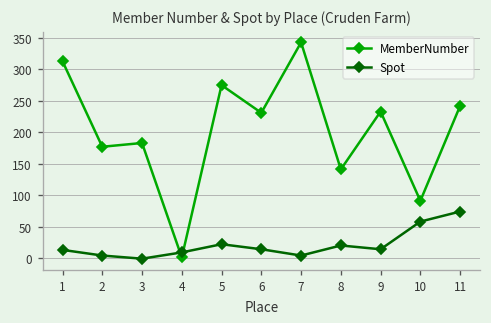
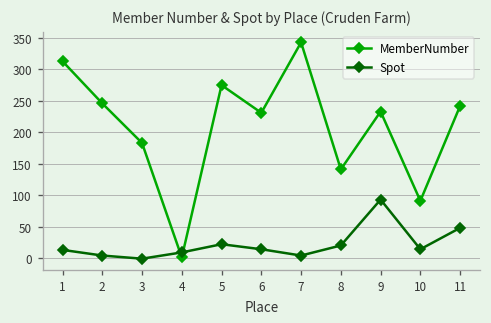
  {
    "MemberNumber": {
      "1": 310,
-     "2": 180,
+     "2": 250,
      "3": 180,
      "4": 0,
      "5": 280,
      "6": 230,
      "7": 340,
      "8": 140,
      "9": 230,
      "10": 90,
      "11": 240
    },
    "Spot": {
      "1": 10,
      "2": 0,
      "3": 0,
      "4": 10,
      "5": 20,
      "6": 10,
      "7": 0,
      "8": 20,
-     "9": 10,
-     "10": 60,
-     "11": 70
+     "9": 90,
+     "10": 10,
+     "11": 50
    }
  }
